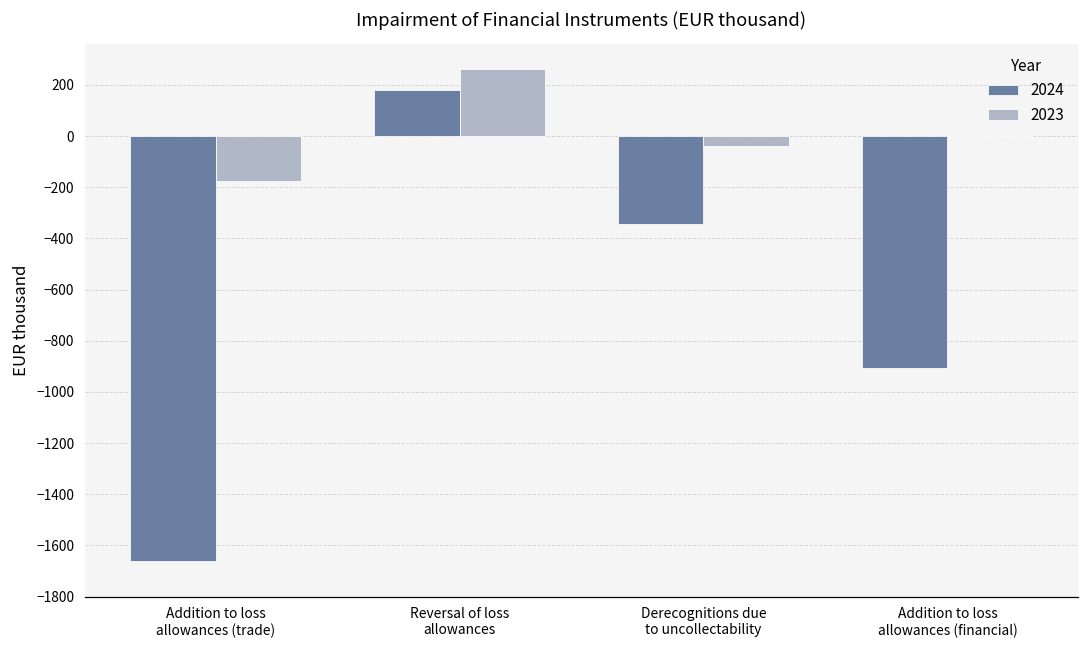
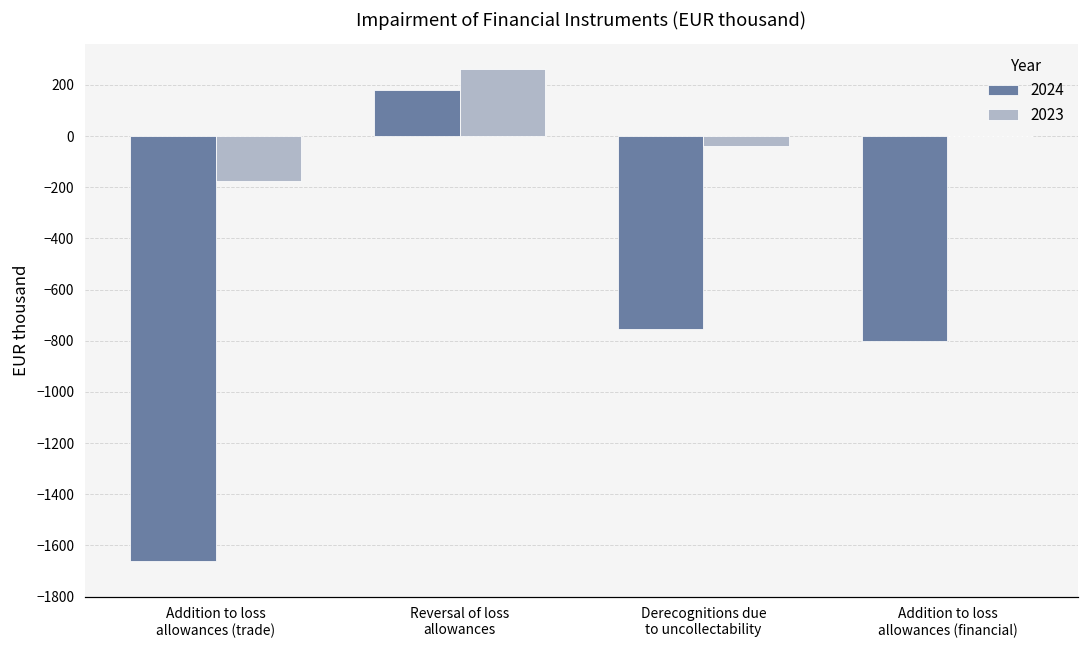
  {
    "2024": {
      "Addition to loss allowances (trade)": -1660,
      "Reversal of loss allowances": 180,
-     "Derecognitions due to uncollectability": -340,
-     "Addition to loss allowances (financial)": -910
+     "Derecognitions due to uncollectability": -760,
+     "Addition to loss allowances (financial)": -800
    },
    "2023": {
      "Addition to loss allowances (trade)": -170,
      "Reversal of loss allowances": 260,
      "Derecognitions due to uncollectability": -40,
      "Addition to loss allowances (financial)": 0
    }
  }
